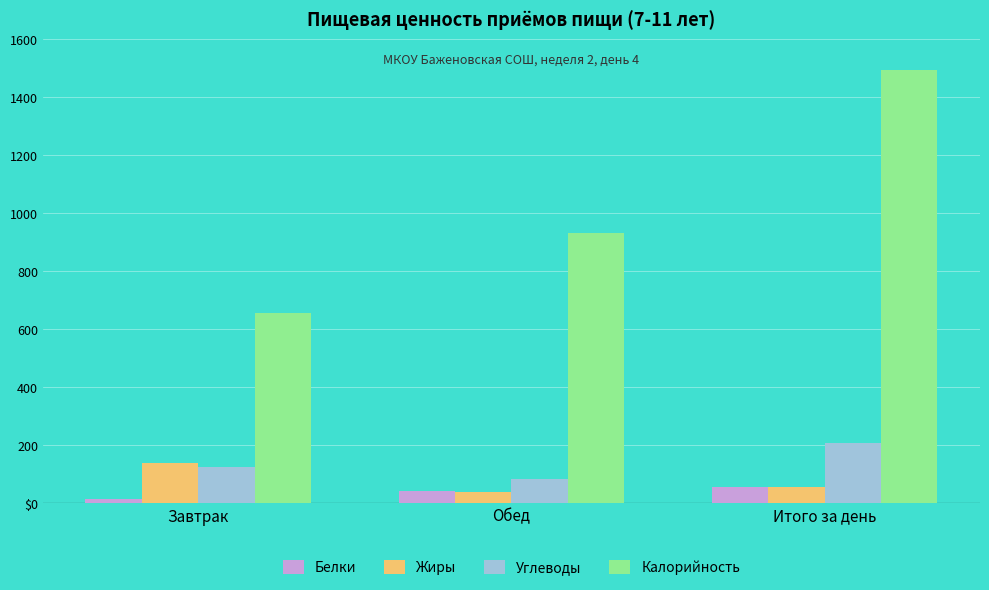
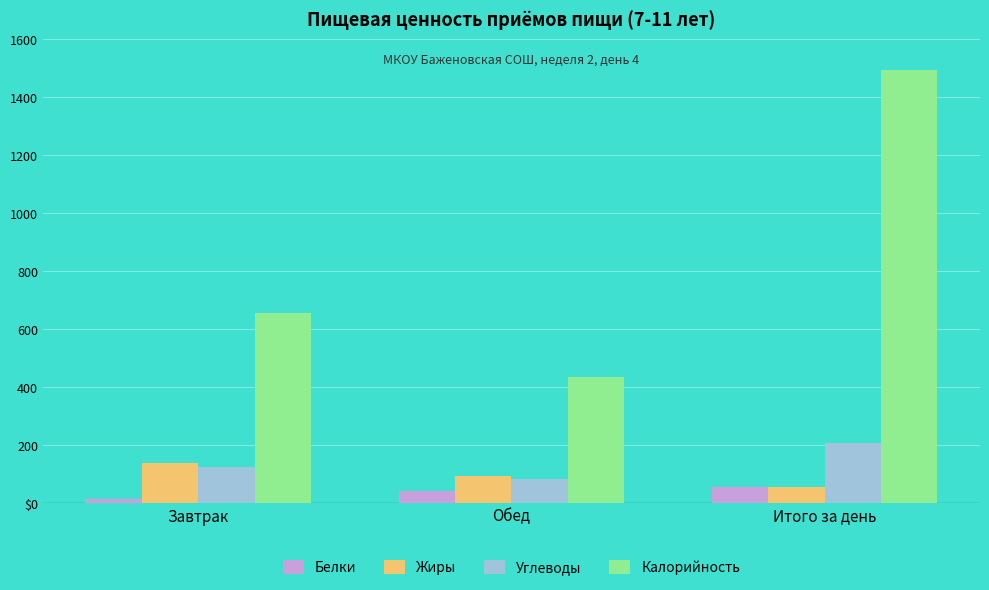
  {
    "Жиры": {
      "Завтрак": 140,
-     "Обед": 40,
+     "Обед": 100,
      "Итого за день": 60
    },
    "Калорийность": {
      "Завтрак": 660,
-     "Обед": 930,
+     "Обед": 430,
      "Итого за день": 1500
    }
  }
